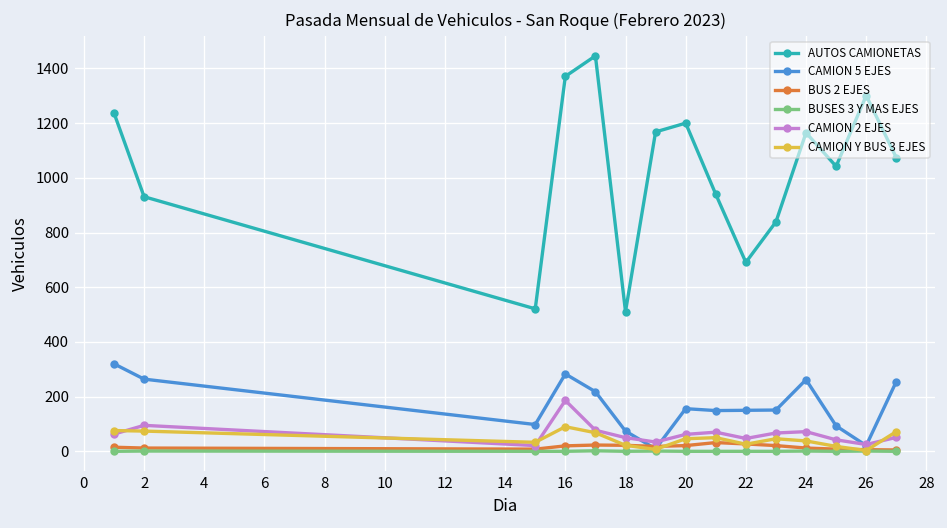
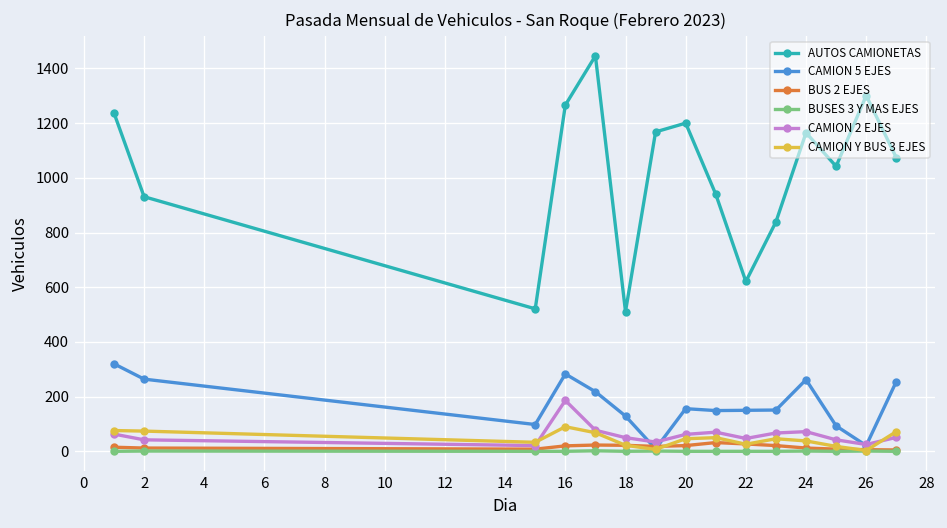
  {
    "AUTOS CAMIONETAS": {
      "2": 930,
-     "16": 1370,
+     "16": 1270,
      "18": 510,
      "20": 1200,
-     "22": 690
+     "22": 620
    },
    "CAMION 5 EJES": {
      "2": 260,
      "16": 280,
-     "18": 70,
+     "18": 130,
      "20": 160,
      "22": 150,
      "24": 260
    },
    "BUS 2 EJES": {
      "16": 20,
      "20": 20
    },
    "BUSES 3 Y MAS EJES": {
      "16": 0,
      "18": 0,
      "20": 0,
      "22": 0
    },
    "CAMION 2 EJES": {
-     "2": 100,
+     "2": 40,
      "16": 190,
      "18": 50,
      "20": 60,
      "22": 50,
      "24": 70
    },
    "CAMION Y BUS 3 EJES": {
      "2": 70,
      "16": 90,
      "20": 50,
      "24": 40
    }
  }
